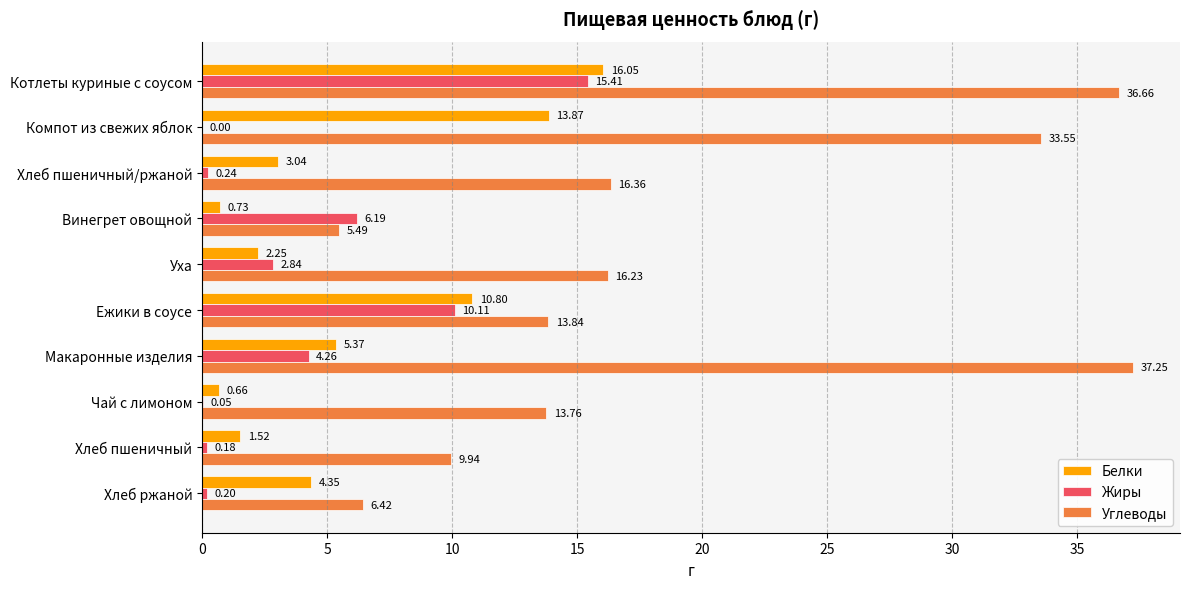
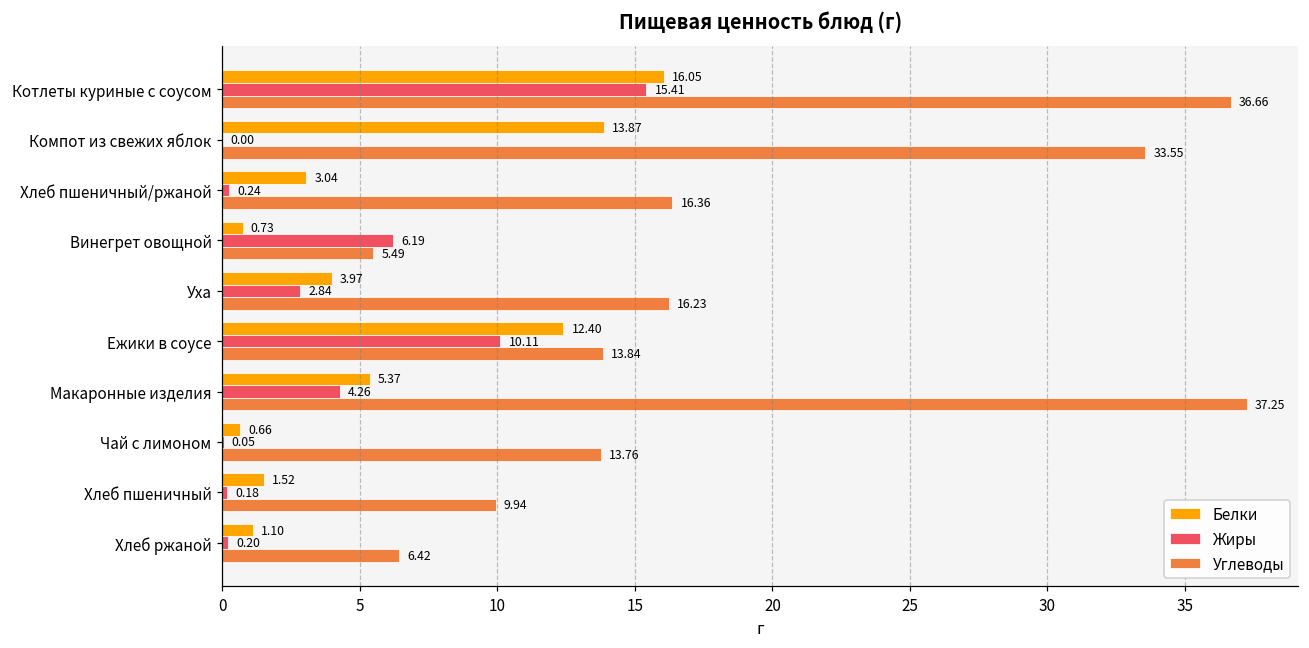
  {
    "Белки": {
      "Котлеты куриные с соусом": 16.05,
      "Компот из свежих яблок": 13.87,
      "Хлеб пшеничный/ржаной": 3.04,
      "Винегрет овощной": 0.73,
-     "Уха": 2.25,
-     "Ежики в соусе": 10.80,
+     "Уха": 3.97,
+     "Ежики в соусе": 12.40,
      "Макаронные изделия": 5.37,
      "Чай с лимоном": 0.66,
      "Хлеб пшеничный": 1.52,
-     "Хлеб ржаной": 4.35
+     "Хлеб ржаной": 1.10
    }
  }
